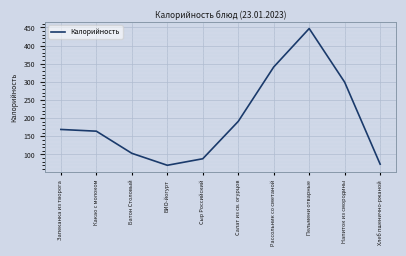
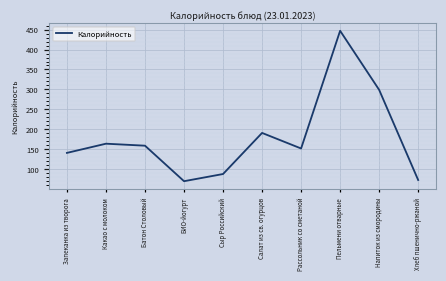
  {
-   "Запеканка из творога": 170,
+   "Запеканка из творога": 140,
    "Какао с молоком": 160,
-   "Батон Столовый": 100,
+   "Батон Столовый": 160,
    "БИО-йогурт": 70,
    "Сыр Российский": 90,
    "Салат из св. огурцов": 190,
-   "Рассольник со сметаной": 340,
+   "Рассольник со сметаной": 150,
    "Пельмени отварные": 450,
    "Напиток из смородины": 300,
    "Хлеб пшенично-ржаной": 70
  }
